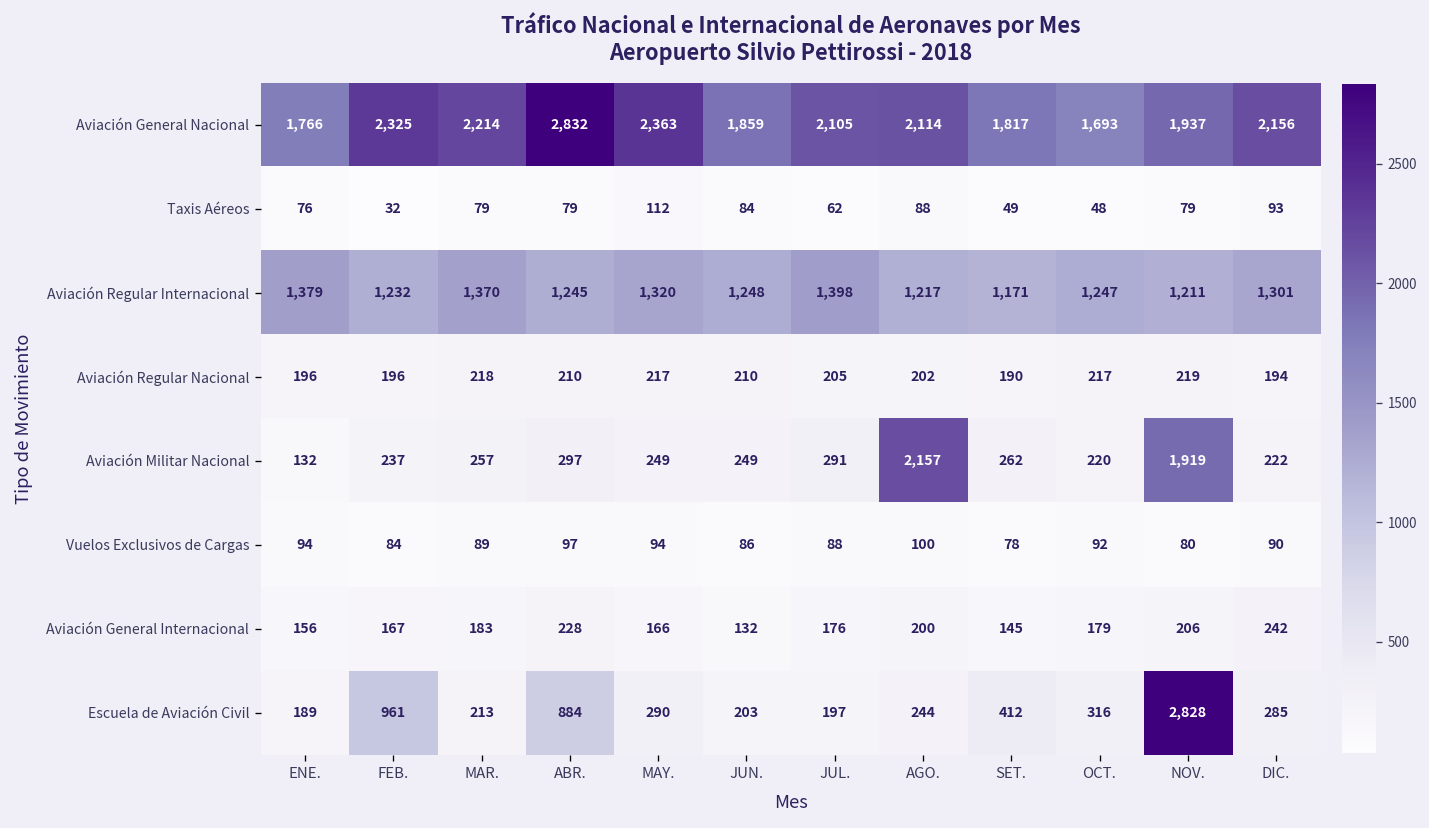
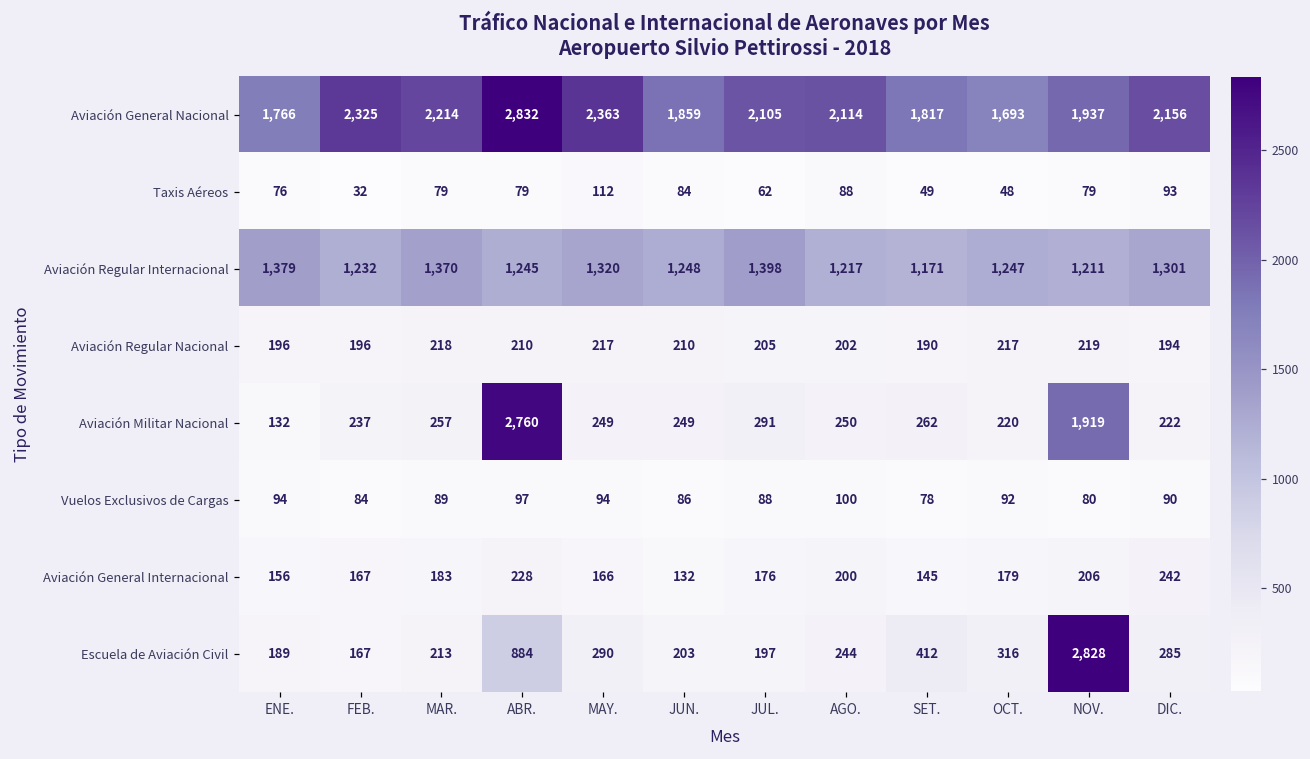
  {
    "Aviación General Nacional": {
      "ENE.": "1,766",
      "FEB.": "2,325",
      "MAR.": "2,214",
      "ABR.": "2,832",
      "MAY.": "2,363",
      "JUN.": "1,859",
      "JUL.": "2,105",
      "AGO.": "2,114",
      "SET.": "1,817",
      "OCT.": "1,693",
      "NOV.": "1,937",
      "DIC.": "2,156"
    },
    "Taxis Aéreos": {
      "ENE.": "76",
      "FEB.": "32",
      "MAR.": "79",
      "ABR.": "79",
      "MAY.": "112",
      "JUN.": "84",
      "JUL.": "62",
      "AGO.": "88",
      "SET.": "49",
      "OCT.": "48",
      "NOV.": "79",
      "DIC.": "93"
    },
    "Aviación Regular Internacional": {
      "ENE.": "1,379",
      "FEB.": "1,232",
      "MAR.": "1,370",
      "ABR.": "1,245",
      "MAY.": "1,320",
      "JUN.": "1,248",
      "JUL.": "1,398",
      "AGO.": "1,217",
      "SET.": "1,171",
      "OCT.": "1,247",
      "NOV.": "1,211",
      "DIC.": "1,301"
    },
    "Aviación Regular Nacional": {
      "ENE.": "196",
      "FEB.": "196",
      "MAR.": "218",
      "ABR.": "210",
      "MAY.": "217",
      "JUN.": "210",
      "JUL.": "205",
      "AGO.": "202",
      "SET.": "190",
      "OCT.": "217",
      "NOV.": "219",
      "DIC.": "194"
    },
    "Aviación Militar Nacional": {
      "ENE.": "132",
      "FEB.": "237",
      "MAR.": "257",
-     "ABR.": "297",
+     "ABR.": "2,760",
      "MAY.": "249",
      "JUN.": "249",
      "JUL.": "291",
-     "AGO.": "2,157",
+     "AGO.": "250",
      "SET.": "262",
      "OCT.": "220",
      "NOV.": "1,919",
      "DIC.": "222"
    },
    "Vuelos Exclusivos de Cargas": {
      "ENE.": "94",
      "FEB.": "84",
      "MAR.": "89",
      "ABR.": "97",
      "MAY.": "94",
      "JUN.": "86",
      "JUL.": "88",
      "AGO.": "100",
      "SET.": "78",
      "OCT.": "92",
      "NOV.": "80",
      "DIC.": "90"
    },
    "Aviación General Internacional": {
      "ENE.": "156",
      "FEB.": "167",
      "MAR.": "183",
      "ABR.": "228",
      "MAY.": "166",
      "JUN.": "132",
      "JUL.": "176",
      "AGO.": "200",
      "SET.": "145",
      "OCT.": "179",
      "NOV.": "206",
      "DIC.": "242"
    },
    "Escuela de Aviación Civil": {
      "ENE.": "189",
-     "FEB.": "961",
+     "FEB.": "167",
      "MAR.": "213",
      "ABR.": "884",
      "MAY.": "290",
      "JUN.": "203",
      "JUL.": "197",
      "AGO.": "244",
      "SET.": "412",
      "OCT.": "316",
      "NOV.": "2,828",
      "DIC.": "285"
    }
  }
